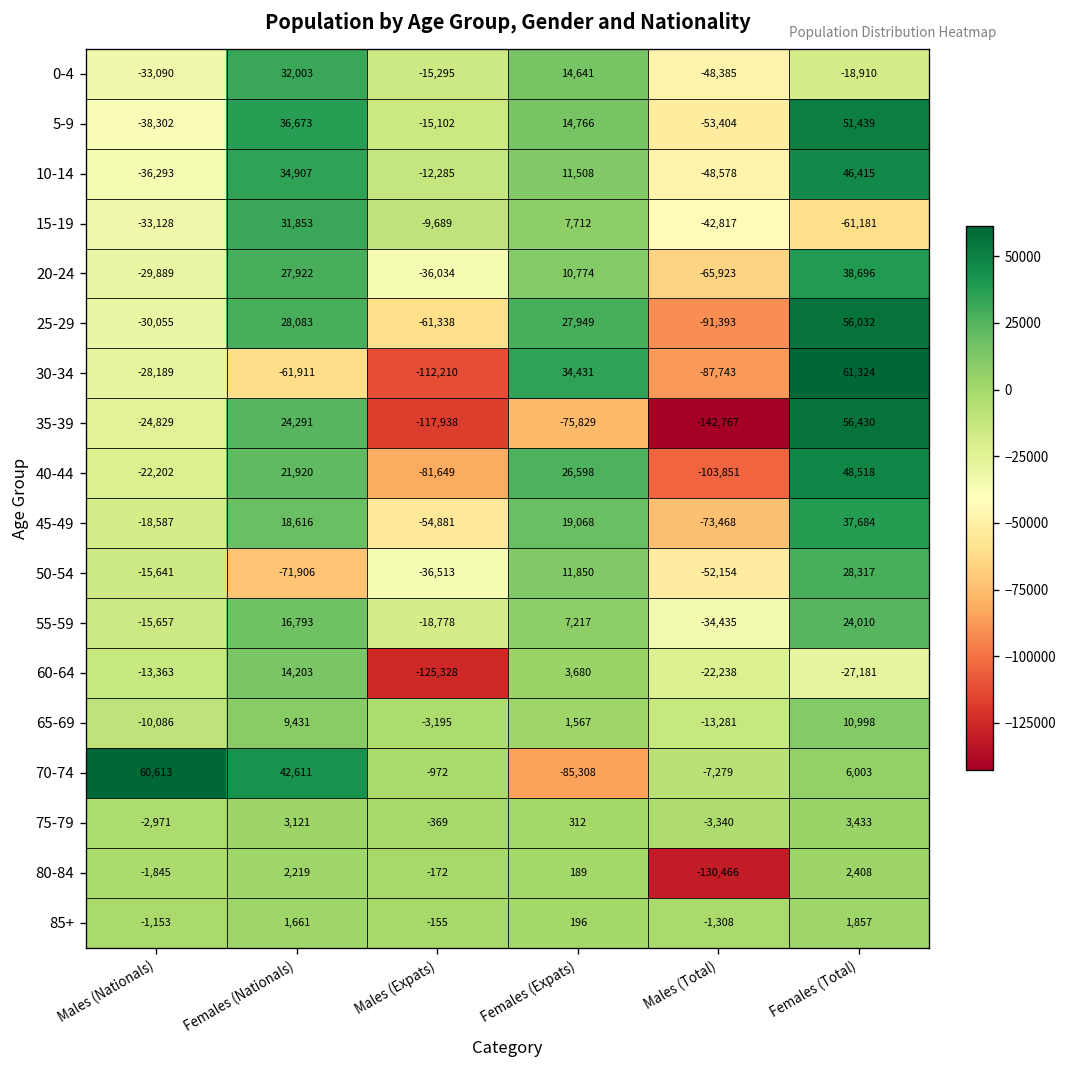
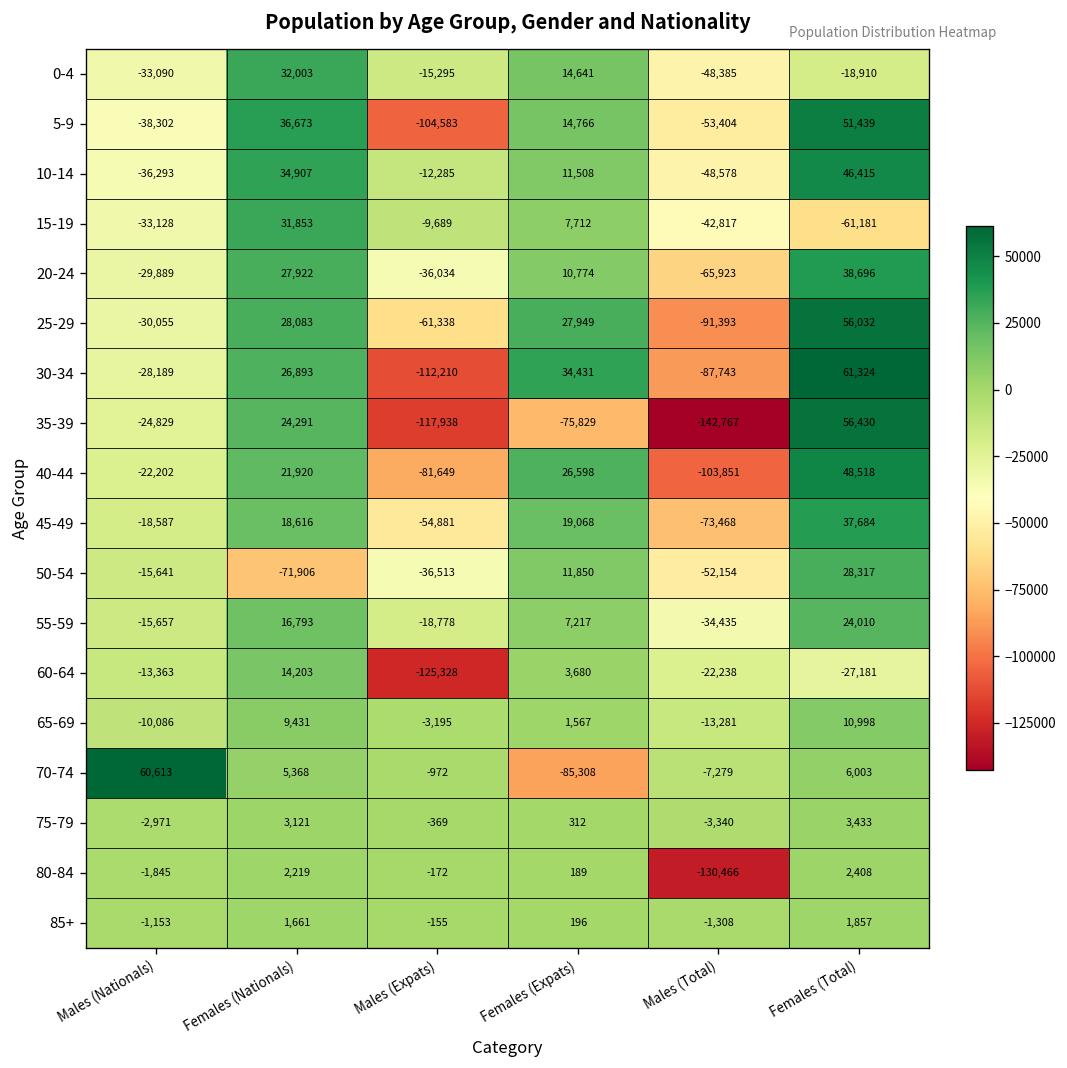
  {
    "0-4": {
      "Males (Nationals)": "-33,090",
      "Females (Nationals)": "32,003",
      "Males (Expats)": "-15,295",
      "Females (Expats)": "14,641",
      "Males (Total)": "-48,385",
      "Females (Total)": "-18,910"
    },
    "5-9": {
      "Males (Nationals)": "-38,302",
      "Females (Nationals)": "36,673",
-     "Males (Expats)": "-15,102",
+     "Males (Expats)": "-104,583",
      "Females (Expats)": "14,766",
      "Males (Total)": "-53,404",
      "Females (Total)": "51,439"
    },
    "10-14": {
      "Males (Nationals)": "-36,293",
      "Females (Nationals)": "34,907",
      "Males (Expats)": "-12,285",
      "Females (Expats)": "11,508",
      "Males (Total)": "-48,578",
      "Females (Total)": "46,415"
    },
    "15-19": {
      "Males (Nationals)": "-33,128",
      "Females (Nationals)": "31,853",
      "Males (Expats)": "-9,689",
      "Females (Expats)": "7,712",
      "Males (Total)": "-42,817",
      "Females (Total)": "-61,181"
    },
    "20-24": {
      "Males (Nationals)": "-29,889",
      "Females (Nationals)": "27,922",
      "Males (Expats)": "-36,034",
      "Females (Expats)": "10,774",
      "Males (Total)": "-65,923",
      "Females (Total)": "38,696"
    },
    "25-29": {
      "Males (Nationals)": "-30,055",
      "Females (Nationals)": "28,083",
      "Males (Expats)": "-61,338",
      "Females (Expats)": "27,949",
      "Males (Total)": "-91,393",
      "Females (Total)": "56,032"
    },
    "30-34": {
      "Males (Nationals)": "-28,189",
-     "Females (Nationals)": "-61,911",
+     "Females (Nationals)": "26,893",
      "Males (Expats)": "-112,210",
      "Females (Expats)": "34,431",
      "Males (Total)": "-87,743",
      "Females (Total)": "61,324"
    },
    "35-39": {
      "Males (Nationals)": "-24,829",
      "Females (Nationals)": "24,291",
      "Males (Expats)": "-117,938",
      "Females (Expats)": "-75,829",
      "Males (Total)": "-142,767",
      "Females (Total)": "56,430"
    },
    "40-44": {
      "Males (Nationals)": "-22,202",
      "Females (Nationals)": "21,920",
      "Males (Expats)": "-81,649",
      "Females (Expats)": "26,598",
      "Males (Total)": "-103,851",
      "Females (Total)": "48,518"
    },
    "45-49": {
      "Males (Nationals)": "-18,587",
      "Females (Nationals)": "18,616",
      "Males (Expats)": "-54,881",
      "Females (Expats)": "19,068",
      "Males (Total)": "-73,468",
      "Females (Total)": "37,684"
    },
    "50-54": {
      "Males (Nationals)": "-15,641",
      "Females (Nationals)": "-71,906",
      "Males (Expats)": "-36,513",
      "Females (Expats)": "11,850",
      "Males (Total)": "-52,154",
      "Females (Total)": "28,317"
    },
    "55-59": {
      "Males (Nationals)": "-15,657",
      "Females (Nationals)": "16,793",
      "Males (Expats)": "-18,778",
      "Females (Expats)": "7,217",
      "Males (Total)": "-34,435",
      "Females (Total)": "24,010"
    },
    "60-64": {
      "Males (Nationals)": "-13,363",
      "Females (Nationals)": "14,203",
      "Males (Expats)": "-125,328",
      "Females (Expats)": "3,680",
      "Males (Total)": "-22,238",
      "Females (Total)": "-27,181"
    },
    "65-69": {
      "Males (Nationals)": "-10,086",
      "Females (Nationals)": "9,431",
      "Males (Expats)": "-3,195",
      "Females (Expats)": "1,567",
      "Males (Total)": "-13,281",
      "Females (Total)": "10,998"
    },
    "70-74": {
      "Males (Nationals)": "60,613",
-     "Females (Nationals)": "42,611",
+     "Females (Nationals)": "5,368",
      "Males (Expats)": "-972",
      "Females (Expats)": "-85,308",
      "Males (Total)": "-7,279",
      "Females (Total)": "6,003"
    },
    "75-79": {
      "Males (Nationals)": "-2,971",
      "Females (Nationals)": "3,121",
      "Males (Expats)": "-369",
      "Females (Expats)": "312",
      "Males (Total)": "-3,340",
      "Females (Total)": "3,433"
    },
    "80-84": {
      "Males (Nationals)": "-1,845",
      "Females (Nationals)": "2,219",
      "Males (Expats)": "-172",
      "Females (Expats)": "189",
      "Males (Total)": "-130,466",
      "Females (Total)": "2,408"
    },
    "85+": {
      "Males (Nationals)": "-1,153",
      "Females (Nationals)": "1,661",
      "Males (Expats)": "-155",
      "Females (Expats)": "196",
      "Males (Total)": "-1,308",
      "Females (Total)": "1,857"
    }
  }
